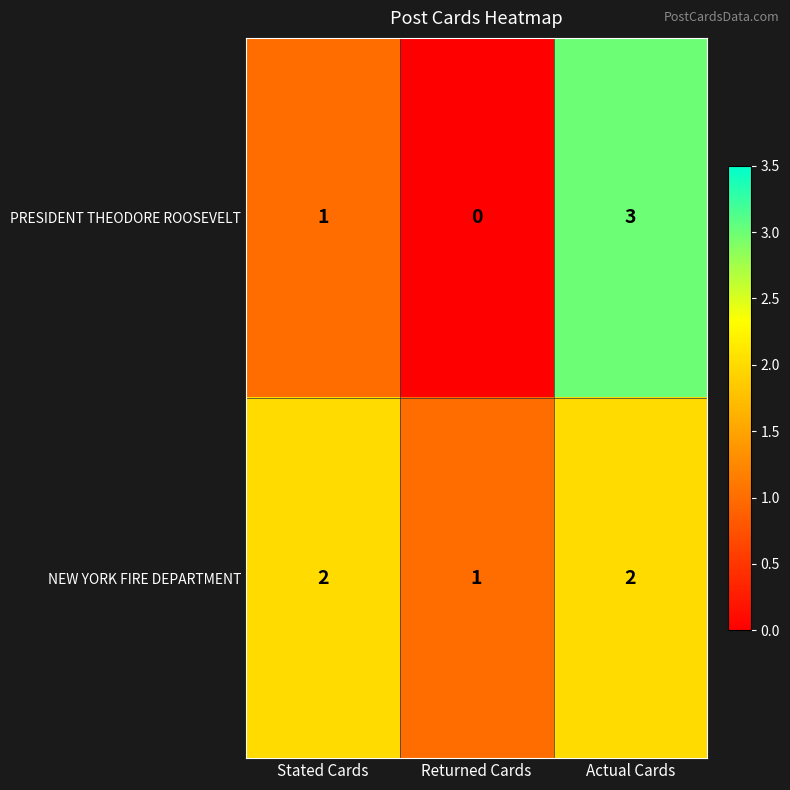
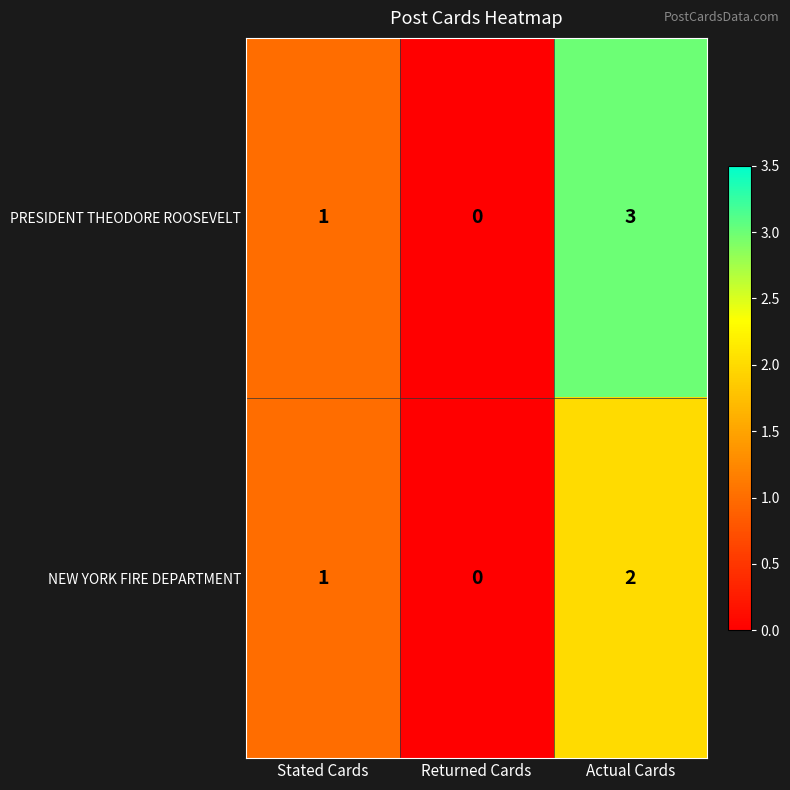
  {
    "PRESIDENT THEODORE ROOSEVELT": {
      "Stated Cards": 1,
      "Returned Cards": 0,
      "Actual Cards": 3
    },
    "NEW YORK FIRE DEPARTMENT": {
-     "Stated Cards": 2,
-     "Returned Cards": 1,
+     "Stated Cards": 1,
+     "Returned Cards": 0,
      "Actual Cards": 2
    }
  }
